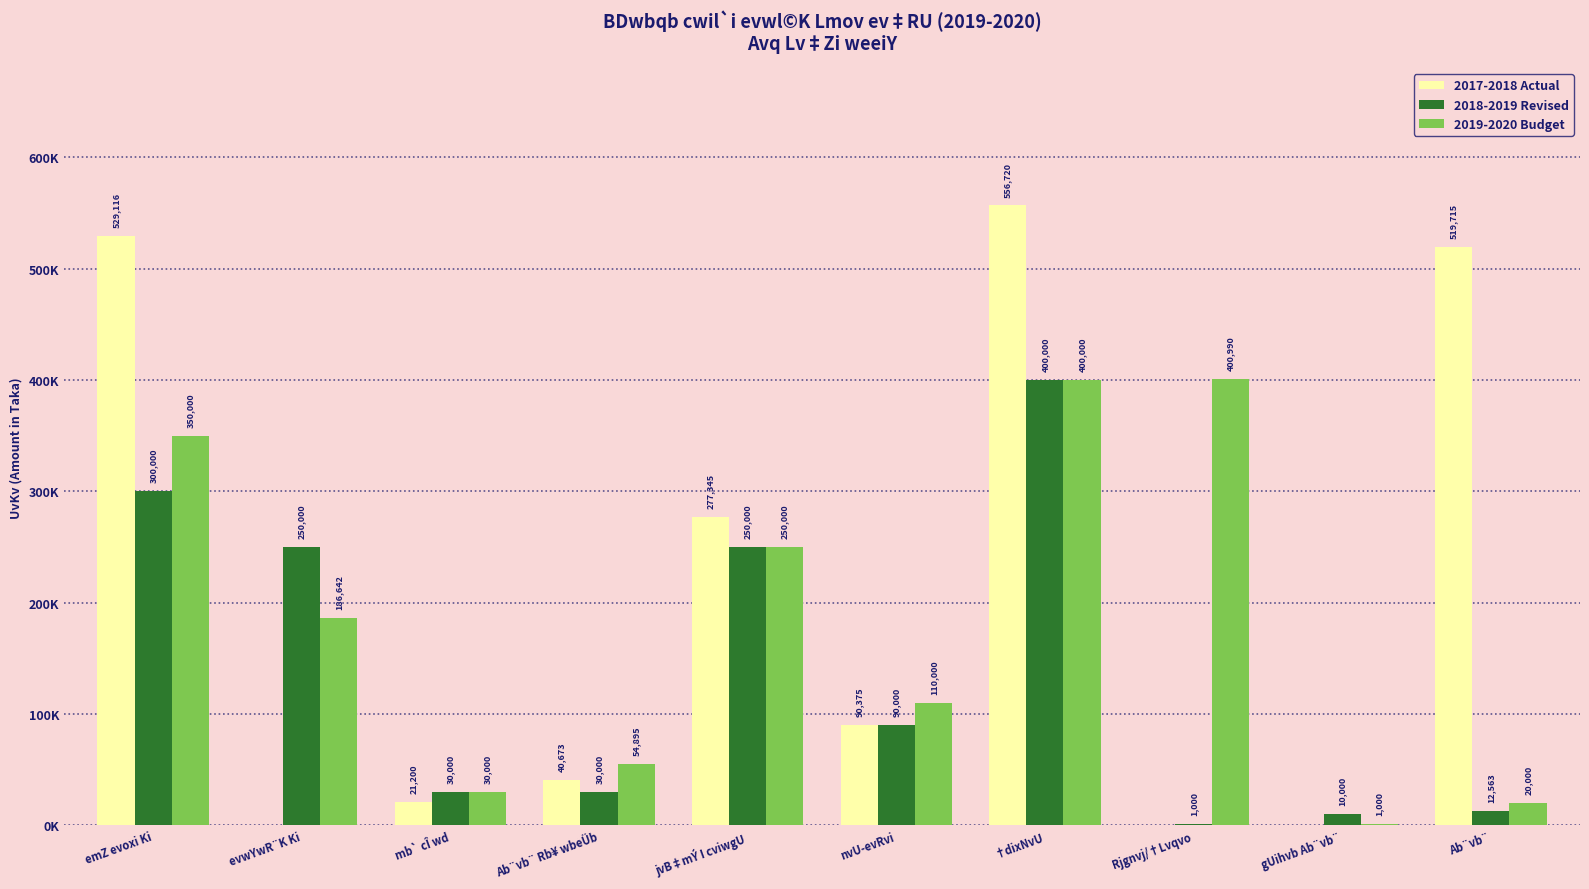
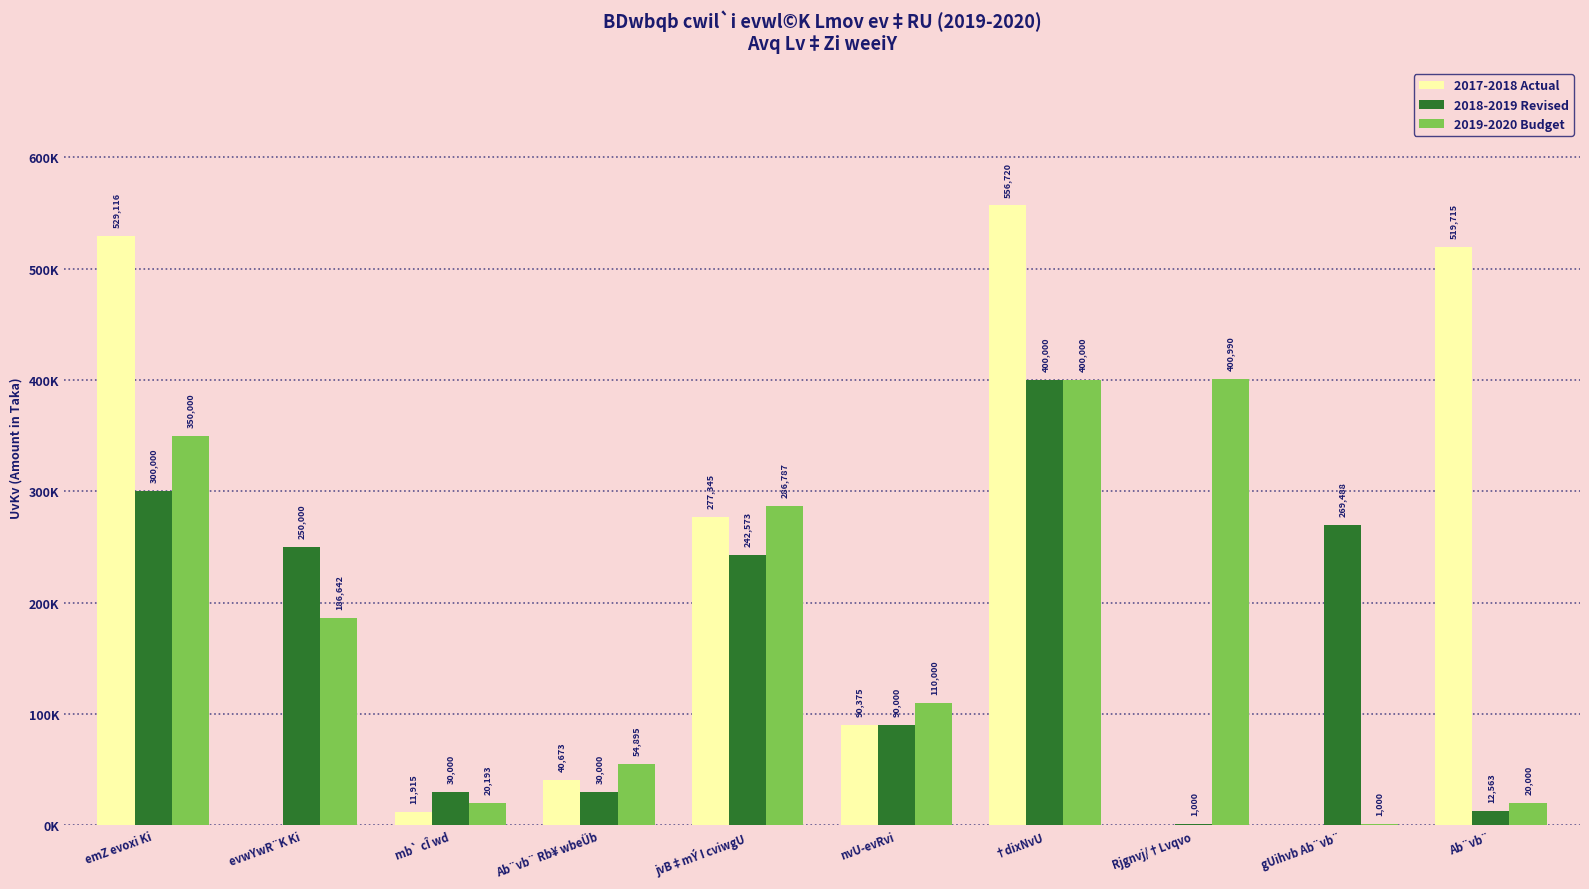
  {
    "2017-2018 Actual": {
      "emZ evoxi Ki": "529,116",
-     "mb` cÎ wd": "21,200",
+     "mb` cÎ wd": "11,915",
      "Ab¨vb¨ Rb¥ wbeÜb": "40,673",
      "jvB‡mÝ I cviwgU": "277,345",
      "nvU-evRvi": "90,375",
      "†dixNvU": "556,720",
      "Ab¨vb¨": "519,715"
    },
    "2018-2019 Revised": {
      "emZ evoxi Ki": "300,000",
      "evwYwR¨K Ki": "250,000",
      "mb` cÎ wd": "30,000",
      "Ab¨vb¨ Rb¥ wbeÜb": "30,000",
-     "jvB‡mÝ I cviwgU": "250,000",
+     "jvB‡mÝ I cviwgU": "242,573",
      "nvU-evRvi": "90,000",
      "†dixNvU": "400,000",
      "Rjgnvj/†Lvqvo": "1,000",
-     "gUihvb Ab¨vb¨": "10,000",
+     "gUihvb Ab¨vb¨": "269,488",
      "Ab¨vb¨": "12,563"
    },
    "2019-2020 Budget": {
      "emZ evoxi Ki": "350,000",
      "evwYwR¨K Ki": "186,642",
-     "mb` cÎ wd": "30,000",
+     "mb` cÎ wd": "20,193",
      "Ab¨vb¨ Rb¥ wbeÜb": "54,895",
-     "jvB‡mÝ I cviwgU": "250,000",
+     "jvB‡mÝ I cviwgU": "286,787",
      "nvU-evRvi": "110,000",
      "†dixNvU": "400,000",
      "Rjgnvj/†Lvqvo": "400,990",
      "gUihvb Ab¨vb¨": "1,000",
      "Ab¨vb¨": "20,000"
    }
  }
